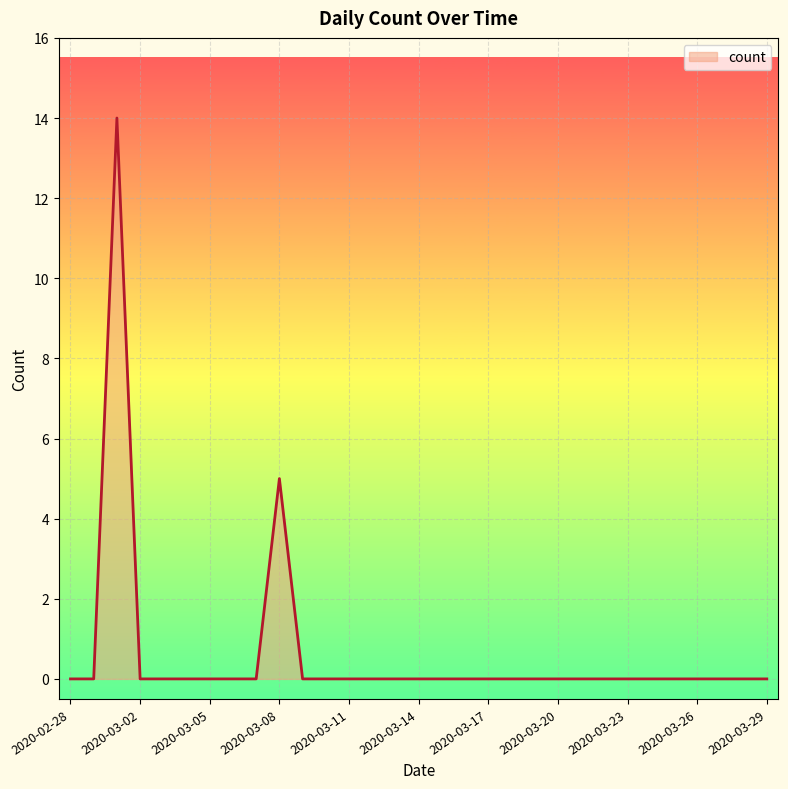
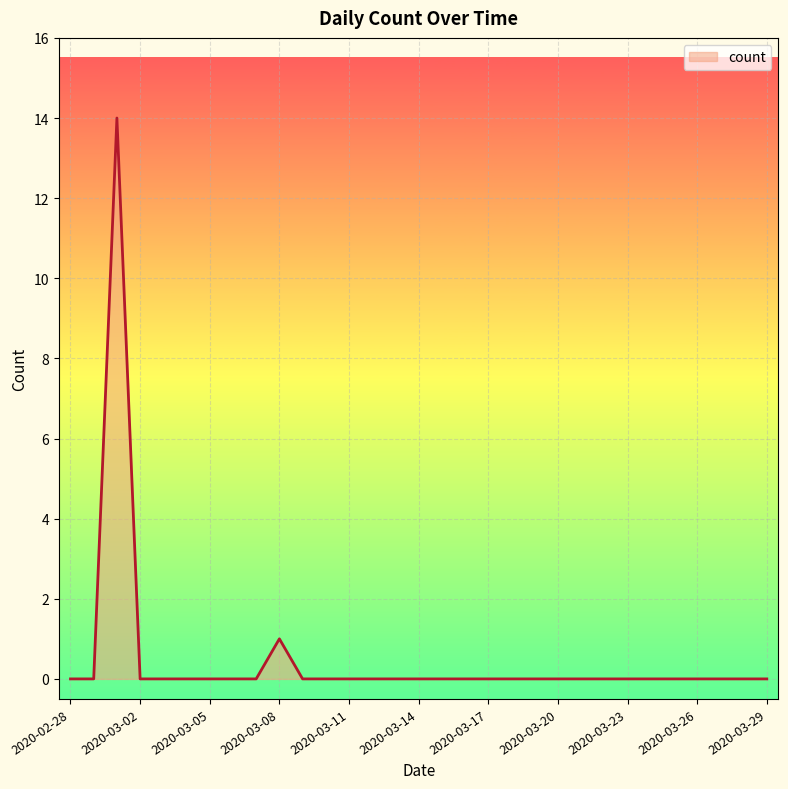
  {
    "2020-02-28": 0,
    "2020-03-02": 0,
    "2020-03-05": 0,
-   "2020-03-08": 5,
+   "2020-03-08": 1,
    "2020-03-11": 0,
    "2020-03-14": 0,
    "2020-03-17": 0,
    "2020-03-20": 0,
    "2020-03-23": 0,
    "2020-03-26": 0,
    "2020-03-29": 0
  }
